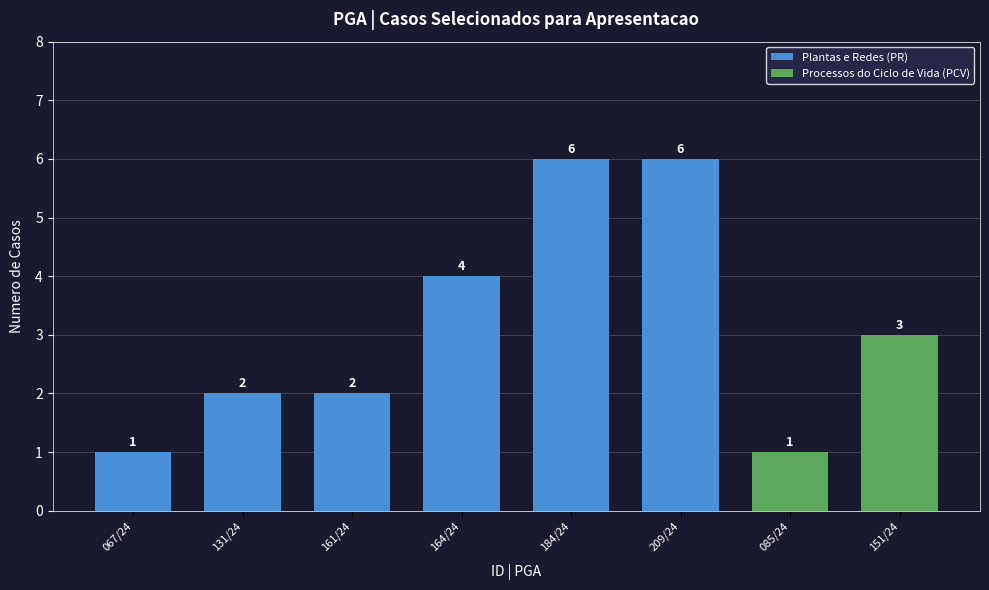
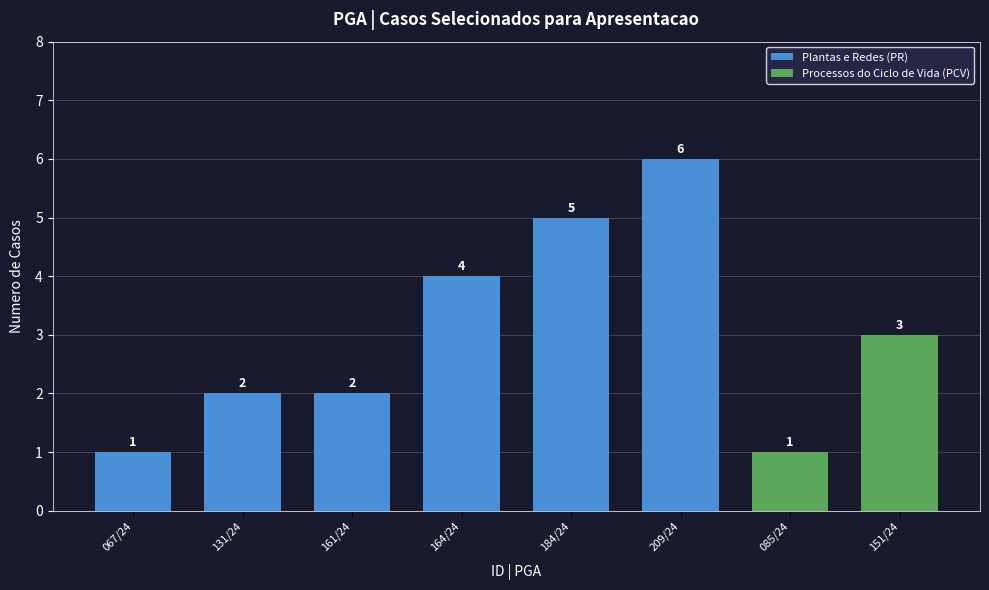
  {
    "Plantas e Redes (PR)": {
      "067/24": 1,
      "131/24": 2,
      "161/24": 2,
      "164/24": 4,
-     "184/24": 6,
+     "184/24": 5,
      "209/24": 6
    },
    "Processos do Ciclo de Vida (PCV)": {
      "085/24": 1,
      "151/24": 3
    }
  }
